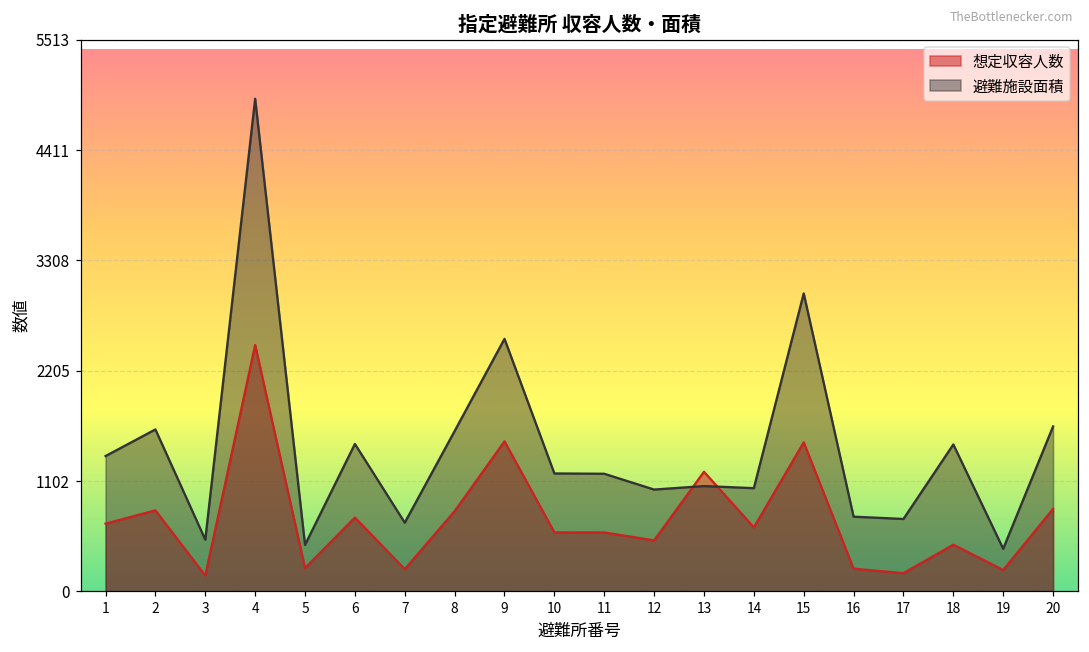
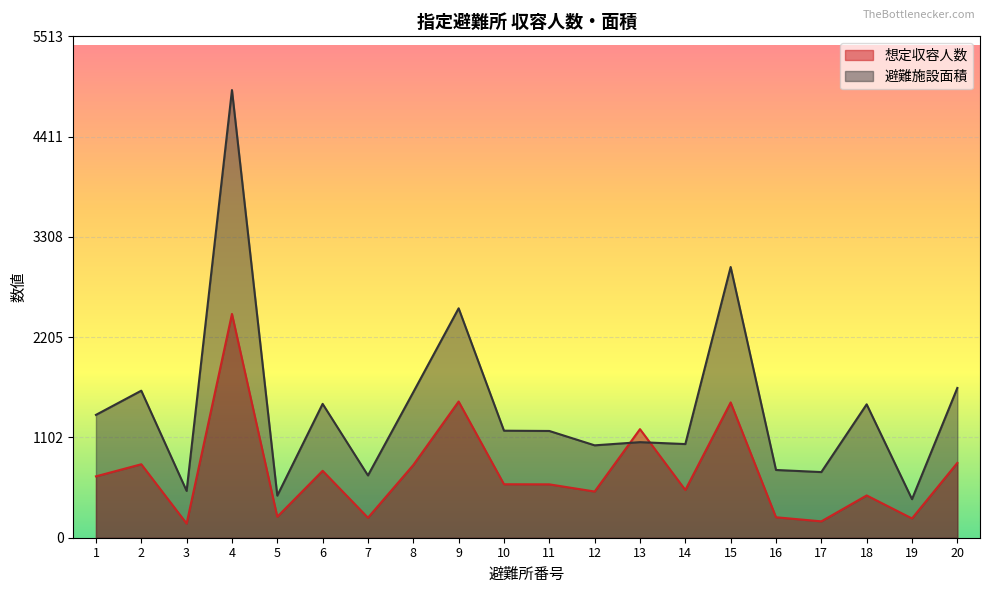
  {
    "想定収容人数": {
      "1": 700,
      "2": 800,
      "3": 200,
      "4": 2500,
      "5": 200,
      "6": 700,
      "7": 200,
      "8": 800,
      "9": 1500,
      "10": 600,
      "11": 600,
      "12": 500,
      "13": 1200,
-     "14": 600,
+     "14": 500,
      "15": 1500,
      "16": 200,
      "17": 200,
      "18": 500,
      "19": 200,
      "20": 800
    },
    "避難施設面積": {
      "1": 1400,
      "2": 1600,
      "3": 500,
      "4": 4900,
      "5": 500,
      "6": 1500,
      "7": 700,
      "8": 1600,
      "9": 2500,
      "10": 1200,
      "11": 1200,
      "12": 1000,
      "13": 1100,
      "14": 1000,
      "15": 3000,
      "16": 700,
      "17": 700,
      "18": 1500,
      "19": 400,
      "20": 1600
    }
  }
